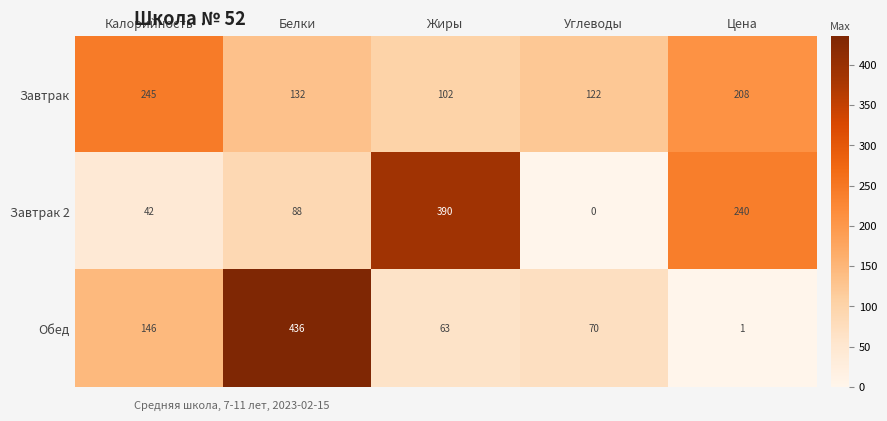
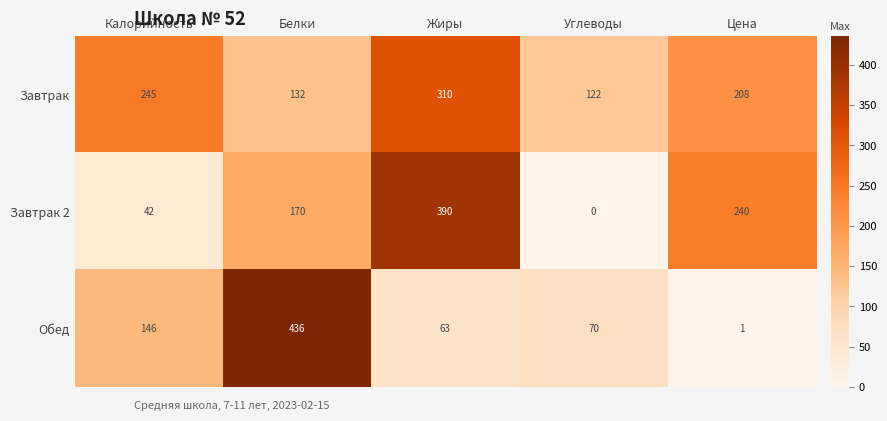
  {
    "Завтрак": {
      "Калорийность": 245,
      "Белки": 132,
-     "Жиры": 102,
+     "Жиры": 310,
      "Углеводы": 122,
      "Цена": 208
    },
    "Завтрак 2": {
      "Калорийность": 42,
-     "Белки": 88,
+     "Белки": 170,
      "Жиры": 390,
      "Углеводы": 0,
      "Цена": 240
    },
    "Обед": {
      "Калорийность": 146,
      "Белки": 436,
      "Жиры": 63,
      "Углеводы": 70,
      "Цена": 1
    }
  }
